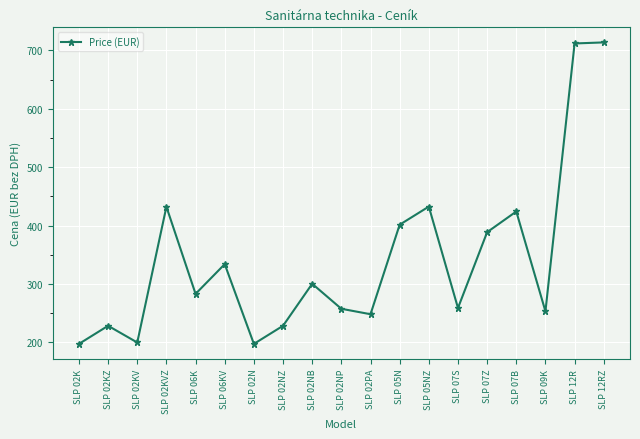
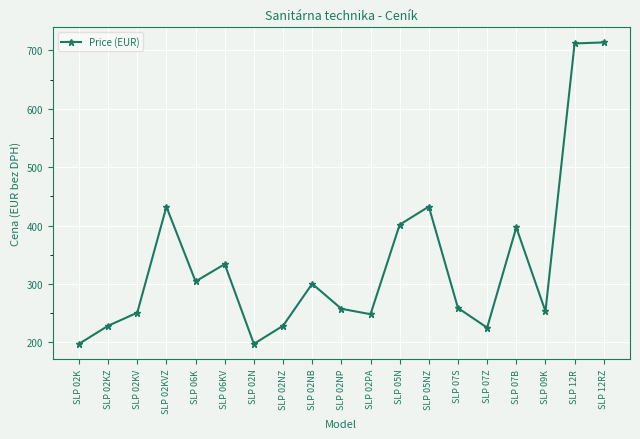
  {
    "SLP 02K": 200,
    "SLP 02KZ": 230,
-   "SLP 02KV": 200,
+   "SLP 02KV": 250,
    "SLP 02KVZ": 430,
-   "SLP 06K": 280,
+   "SLP 06K": 300,
    "SLP 06KV": 330,
    "SLP 02N": 200,
    "SLP 02NZ": 230,
    "SLP 02NB": 300,
    "SLP 02NP": 260,
    "SLP 02PA": 250,
    "SLP 05N": 400,
    "SLP 05NZ": 430,
    "SLP 07S": 260,
-   "SLP 07Z": 390,
-   "SLP 07B": 420,
+   "SLP 07Z": 230,
+   "SLP 07B": 400,
    "SLP 09K": 250,
    "SLP 12R": 710,
    "SLP 12RZ": 710
  }
